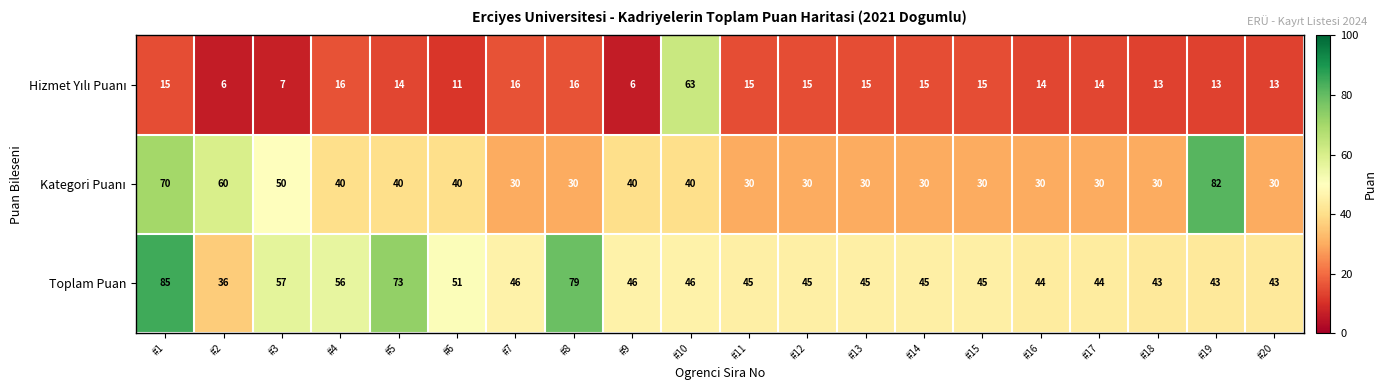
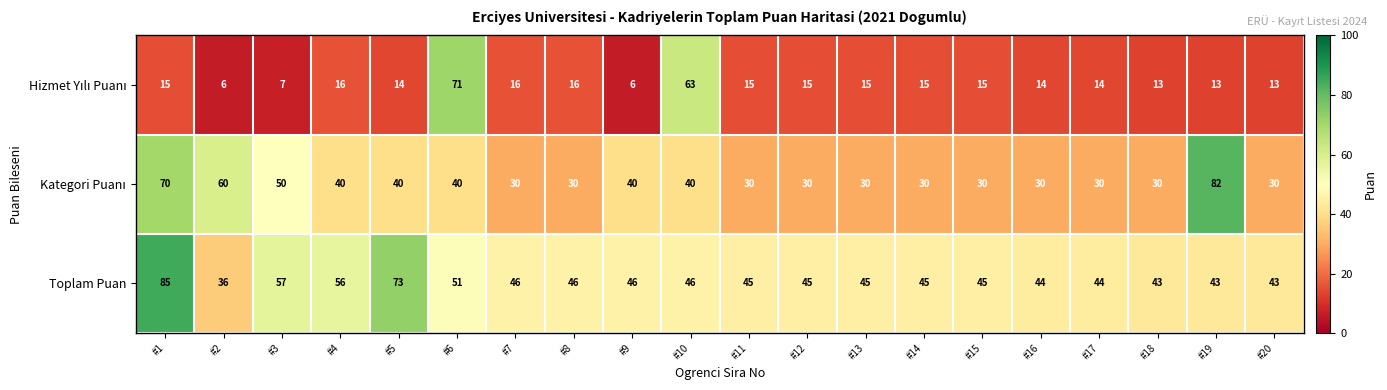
  {
    "Hizmet Yılı Puanı": {
      "#1": 15,
      "#2": 6,
      "#3": 7,
      "#4": 16,
      "#5": 14,
-     "#6": 11,
+     "#6": 71,
      "#7": 16,
      "#8": 16,
      "#9": 6,
      "#10": 63,
      "#11": 15,
      "#12": 15,
      "#13": 15,
      "#14": 15,
      "#15": 15,
      "#16": 14,
      "#17": 14,
      "#18": 13,
      "#19": 13,
      "#20": 13
    },
    "Kategori Puanı": {
      "#1": 70,
      "#2": 60,
      "#3": 50,
      "#4": 40,
      "#5": 40,
      "#6": 40,
      "#7": 30,
      "#8": 30,
      "#9": 40,
      "#10": 40,
      "#11": 30,
      "#12": 30,
      "#13": 30,
      "#14": 30,
      "#15": 30,
      "#16": 30,
      "#17": 30,
      "#18": 30,
      "#19": 82,
      "#20": 30
    },
    "Toplam Puan": {
      "#1": 85,
      "#2": 36,
      "#3": 57,
      "#4": 56,
      "#5": 73,
      "#6": 51,
      "#7": 46,
-     "#8": 79,
+     "#8": 46,
      "#9": 46,
      "#10": 46,
      "#11": 45,
      "#12": 45,
      "#13": 45,
      "#14": 45,
      "#15": 45,
      "#16": 44,
      "#17": 44,
      "#18": 43,
      "#19": 43,
      "#20": 43
    }
  }
